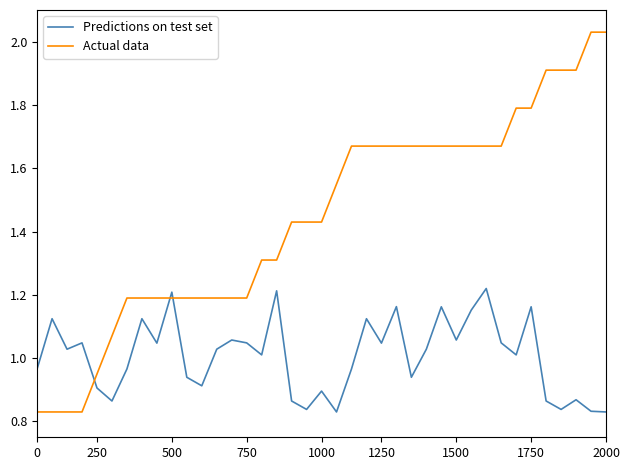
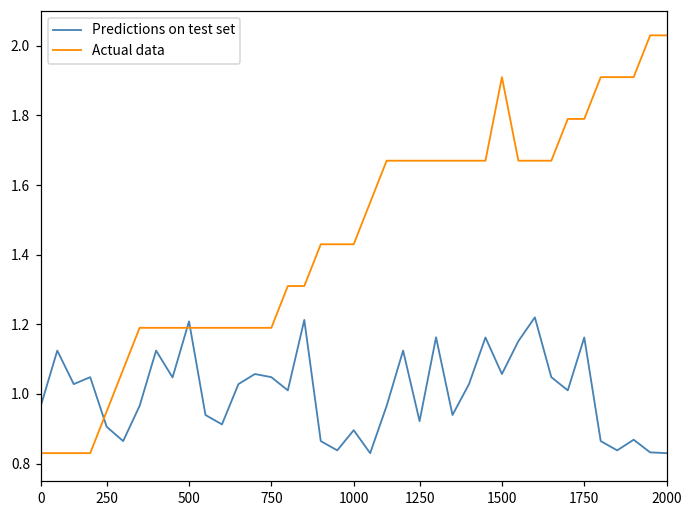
  {
    "Predictions on test set": {
      "0": 0.97,
      "250": 0.91,
      "500": 1.21,
      "750": 1.05,
      "1000": 0.90,
-     "1250": 1.05,
+     "1250": 0.92,
      "1500": 1.06,
      "1750": 1.16,
      "2000": 0.83
    },
    "Actual data": {
      "0": 0.83,
      "250": 0.95,
      "500": 1.19,
      "750": 1.19,
      "1000": 1.43,
      "1250": 1.67,
-     "1500": 1.67,
+     "1500": 1.91,
      "1750": 1.79,
      "2000": 2.03
    }
  }
